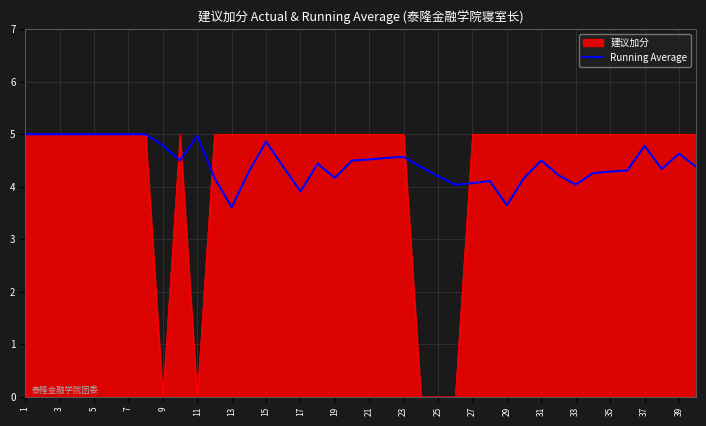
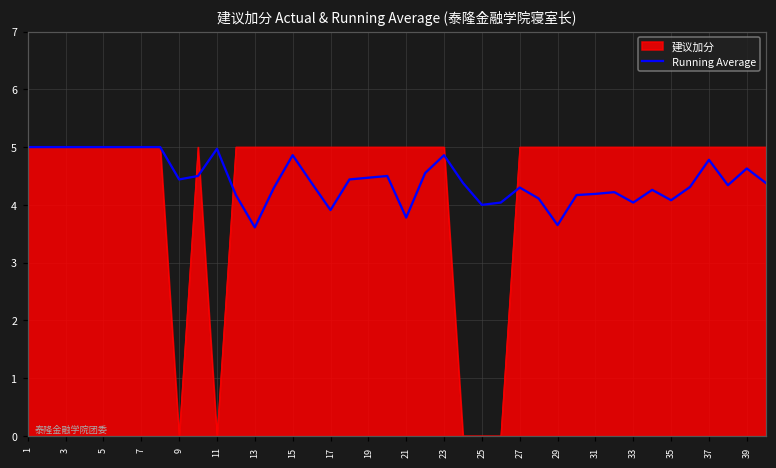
  {
    "建议加分": {
      "9": 0.0,
      "11": 0.0,
      "13": 5.0,
      "15": 5.0,
      "17": 5.0,
      "19": 5.0,
      "21": 5.0,
      "23": 5.0,
      "25": 0.0,
      "27": 5.0,
      "29": 5.0,
      "31": 5.0,
      "33": 5.0,
      "35": 5.0,
      "37": 5.0,
      "39": 5.0
    },
    "Running Average": {
-     "9": 4.8,
+     "9": 4.4,
      "11": 5.0,
      "13": 3.6,
      "15": 4.9,
      "17": 3.9,
-     "19": 4.2,
-     "21": 4.5,
-     "23": 4.6,
-     "25": 4.2,
-     "27": 4.1,
+     "19": 4.5,
+     "21": 3.8,
+     "23": 4.9,
+     "25": 4.0,
+     "27": 4.3,
      "29": 3.7,
-     "31": 4.5,
+     "31": 4.2,
      "33": 4.0,
-     "35": 4.3,
+     "35": 4.1,
      "37": 4.8,
      "39": 4.6
    }
  }
